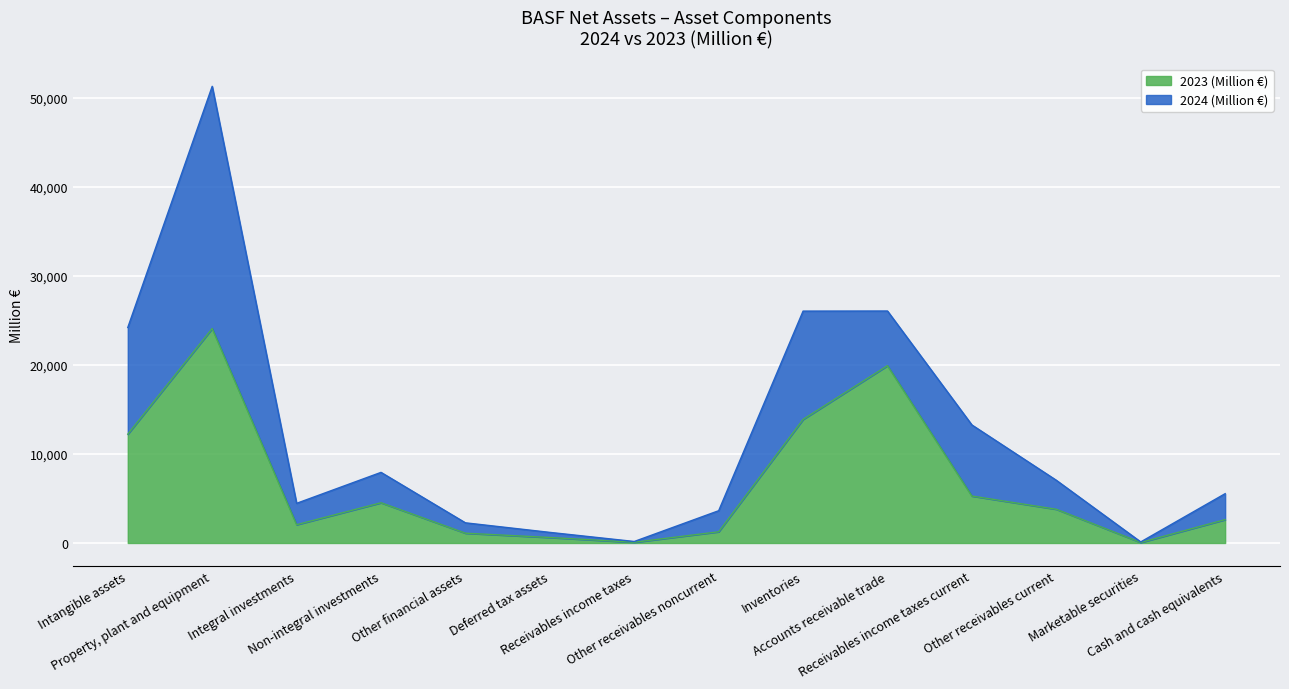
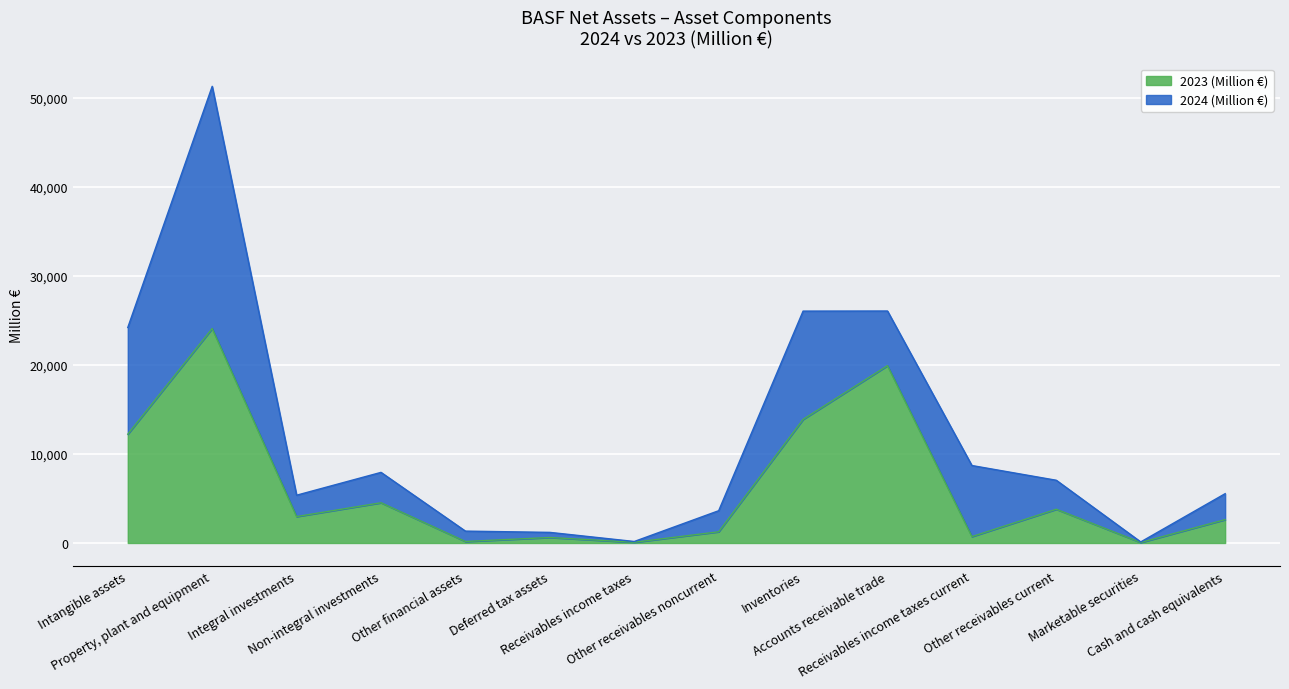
  {
    "2023 (Million €)": {
      "Intangible assets": "12,000",
      "Property, plant and equipment": "24,000",
-     "Integral investments": "2,000",
+     "Integral investments": "3,000",
      "Non-integral investments": "5,000",
-     "Other financial assets": "1,000",
+     "Other financial assets": "0",
      "Deferred tax assets": "1,000",
      "Other receivables noncurrent": "1,000",
      "Inventories": "14,000",
      "Accounts receivable trade": "20,000",
-     "Receivables income taxes current": "5,000",
+     "Receivables income taxes current": "1,000",
      "Other receivables current": "4,000",
      "Cash and cash equivalents": "3,000"
    },
    "2024 (Million €)": {
      "Intangible assets": "12,000",
      "Property, plant and equipment": "27,000",
      "Integral investments": "2,000",
      "Non-integral investments": "3,000",
      "Other financial assets": "1,000",
      "Deferred tax assets": "1,000",
      "Other receivables noncurrent": "2,000",
      "Inventories": "12,000",
      "Accounts receivable trade": "6,000",
      "Receivables income taxes current": "8,000",
      "Other receivables current": "3,000",
      "Cash and cash equivalents": "3,000"
    }
  }
